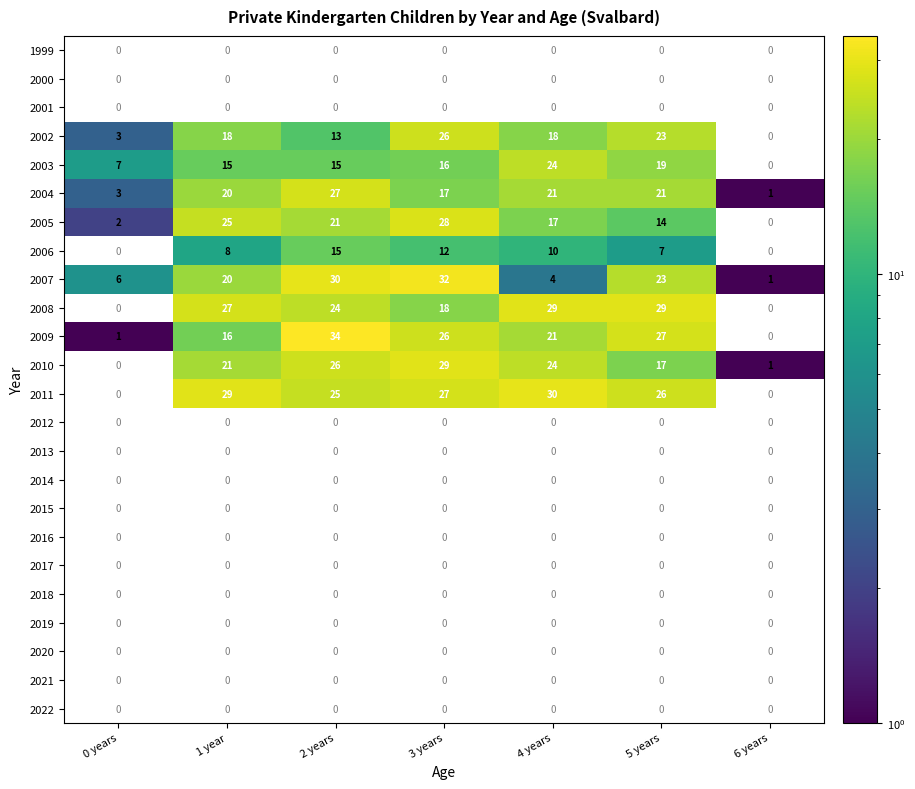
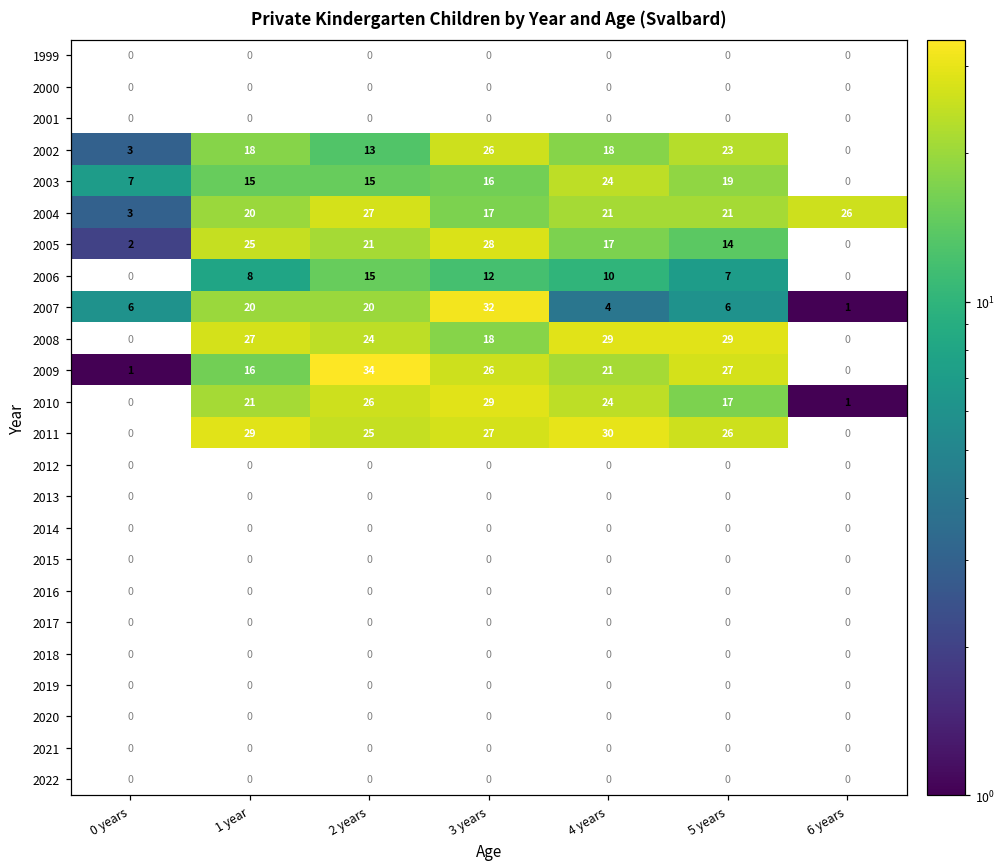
  {
    "2002": {
      "0 years": 3,
      "1 year": 18,
      "2 years": 13,
      "3 years": 26,
      "4 years": 18,
      "5 years": 23
    },
    "2003": {
      "0 years": 7,
      "1 year": 15,
      "2 years": 15,
      "3 years": 16,
      "4 years": 24,
      "5 years": 19
    },
    "2004": {
      "0 years": 3,
      "1 year": 20,
      "2 years": 27,
      "3 years": 17,
      "4 years": 21,
      "5 years": 21,
-     "6 years": 1
+     "6 years": 26
    },
    "2005": {
      "0 years": 2,
      "1 year": 25,
      "2 years": 21,
      "3 years": 28,
      "4 years": 17,
      "5 years": 14
    },
    "2006": {
      "1 year": 8,
      "2 years": 15,
      "3 years": 12,
      "4 years": 10,
      "5 years": 7
    },
    "2007": {
      "0 years": 6,
      "1 year": 20,
-     "2 years": 30,
+     "2 years": 20,
      "3 years": 32,
      "4 years": 4,
-     "5 years": 23,
+     "5 years": 6,
      "6 years": 1
    },
    "2008": {
      "1 year": 27,
      "2 years": 24,
      "3 years": 18,
      "4 years": 29,
      "5 years": 29
    },
    "2009": {
      "0 years": 1,
      "1 year": 16,
      "2 years": 34,
      "3 years": 26,
      "4 years": 21,
      "5 years": 27
    },
    "2010": {
      "1 year": 21,
      "2 years": 26,
      "3 years": 29,
      "4 years": 24,
      "5 years": 17,
      "6 years": 1
    },
    "2011": {
      "1 year": 29,
      "2 years": 25,
      "3 years": 27,
      "4 years": 30,
      "5 years": 26
    }
  }
